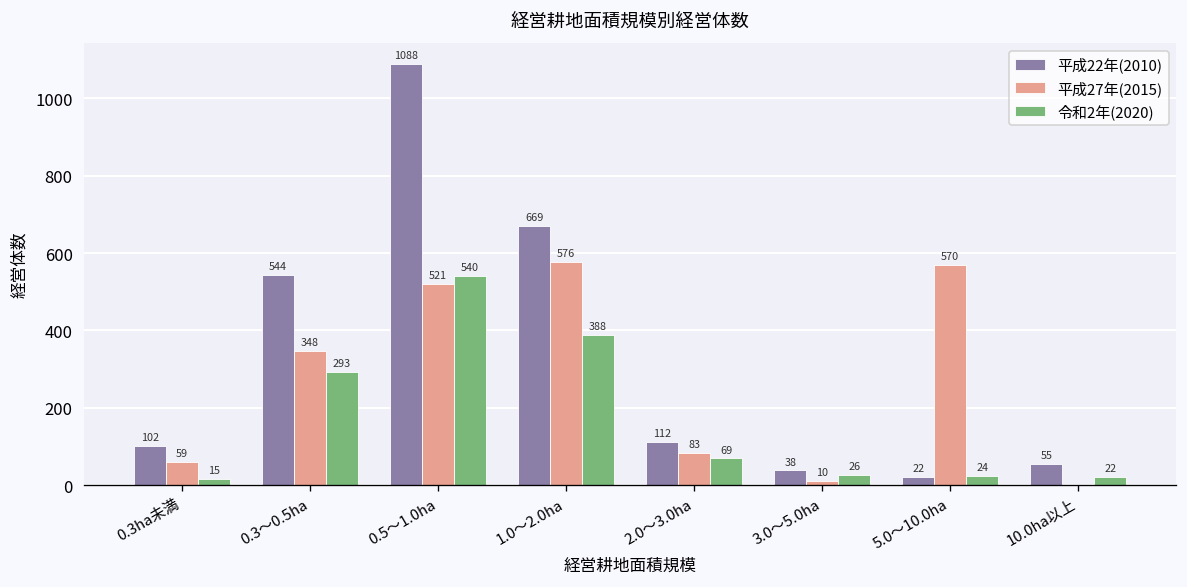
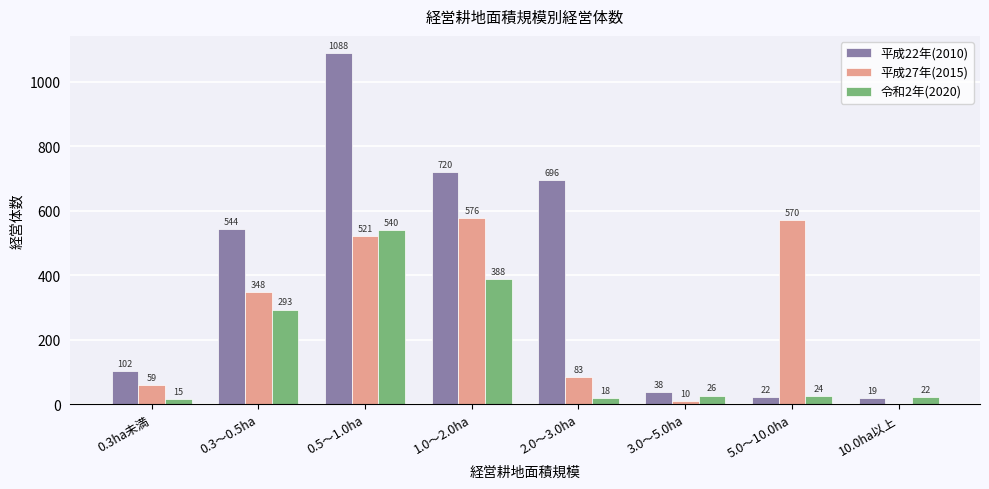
  {
    "平成22年(2010)": {
      "0.3ha未満": 102,
      "0.3～0.5ha": 544,
      "0.5～1.0ha": 1088,
-     "1.0～2.0ha": 669,
-     "2.0～3.0ha": 112,
+     "1.0～2.0ha": 720,
+     "2.0～3.0ha": 696,
      "3.0～5.0ha": 38,
      "5.0～10.0ha": 22,
-     "10.0ha以上": 55
+     "10.0ha以上": 19
    },
    "平成27年(2015)": {
      "0.3ha未満": 59,
      "0.3～0.5ha": 348,
      "0.5～1.0ha": 521,
      "1.0～2.0ha": 576,
      "2.0～3.0ha": 83,
      "3.0～5.0ha": 10,
      "5.0～10.0ha": 570
    },
    "令和2年(2020)": {
      "0.3ha未満": 15,
      "0.3～0.5ha": 293,
      "0.5～1.0ha": 540,
      "1.0～2.0ha": 388,
-     "2.0～3.0ha": 69,
+     "2.0～3.0ha": 18,
      "3.0～5.0ha": 26,
      "5.0～10.0ha": 24,
      "10.0ha以上": 22
    }
  }
